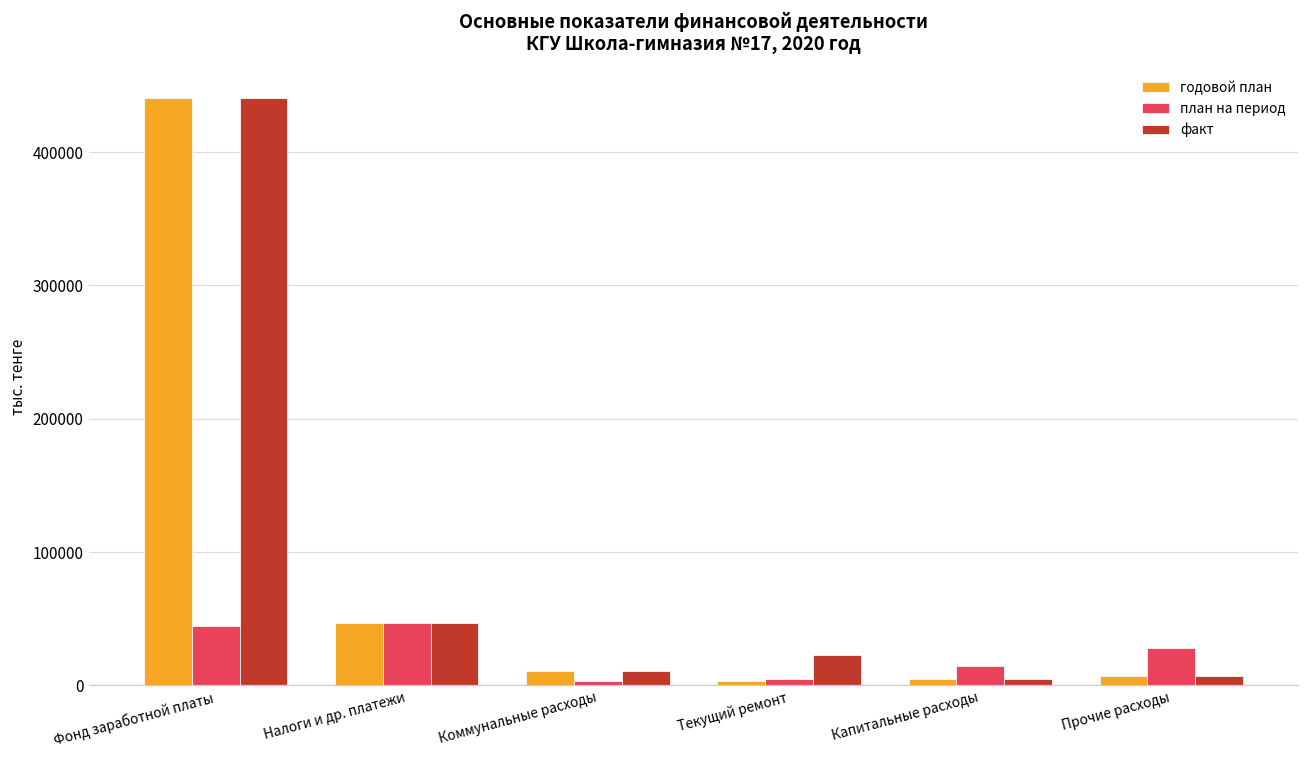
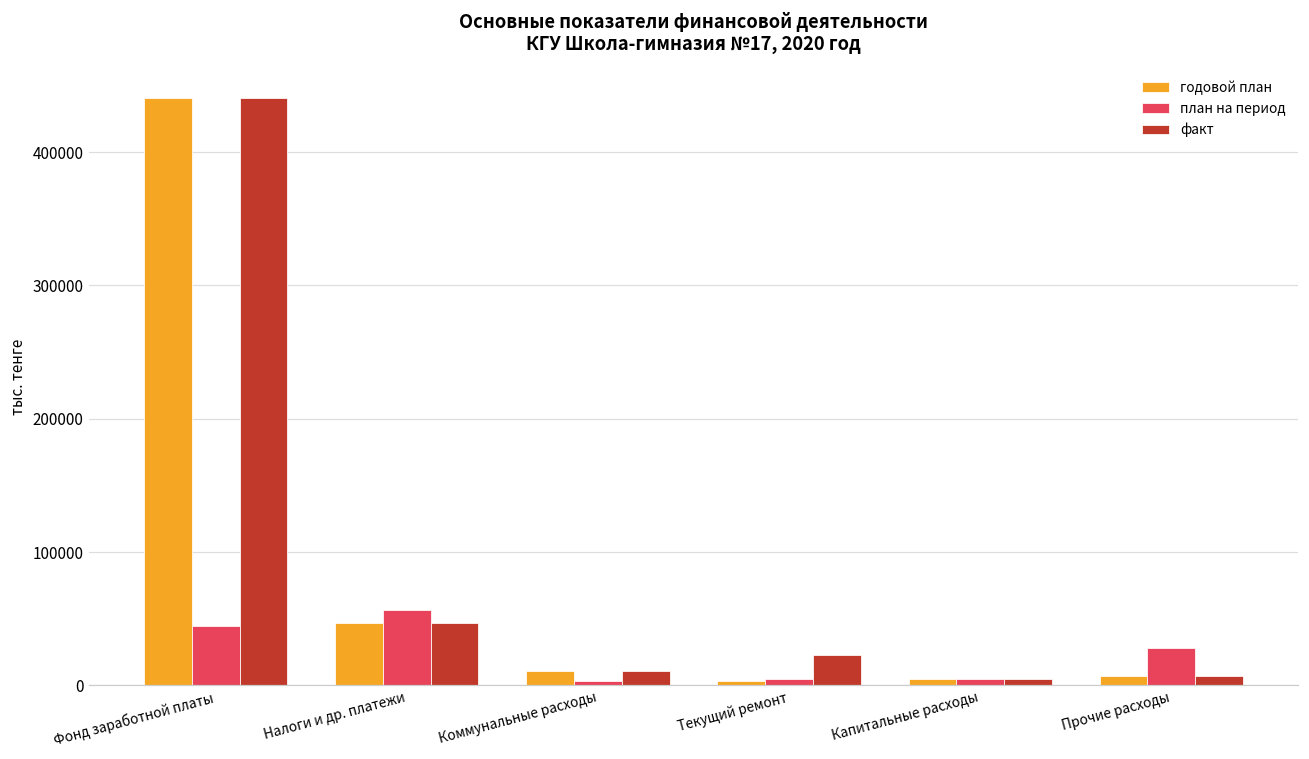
  {
    "годовой план": {
      "Фонд заработной платы": 441000,
      "Налоги и др. платежи": 47000,
      "Коммунальные расходы": 11000,
      "Текущий ремонт": 4000,
      "Капитальные расходы": 5000,
      "Прочие расходы": 7000
    },
    "план на период": {
      "Фонд заработной платы": 45000,
-     "Налоги и др. платежи": 47000,
+     "Налоги и др. платежи": 57000,
      "Коммунальные расходы": 4000,
      "Текущий ремонт": 5000,
-     "Капитальные расходы": 15000,
+     "Капитальные расходы": 5000,
      "Прочие расходы": 28000
    },
    "факт": {
      "Фонд заработной платы": 441000,
      "Налоги и др. платежи": 47000,
      "Коммунальные расходы": 11000,
      "Текущий ремонт": 23000,
      "Капитальные расходы": 5000,
      "Прочие расходы": 7000
    }
  }
